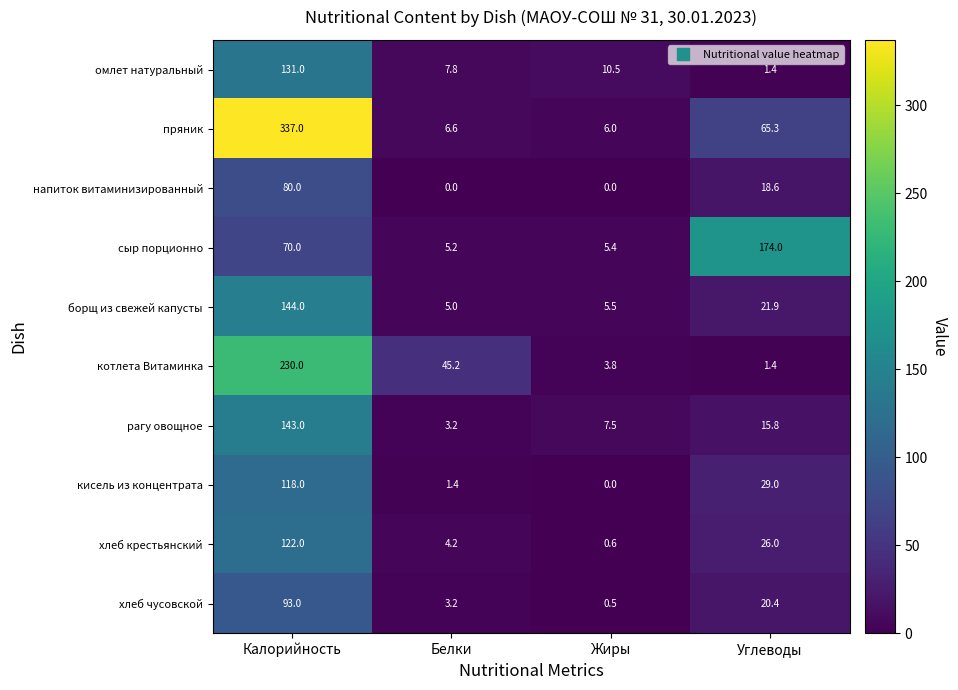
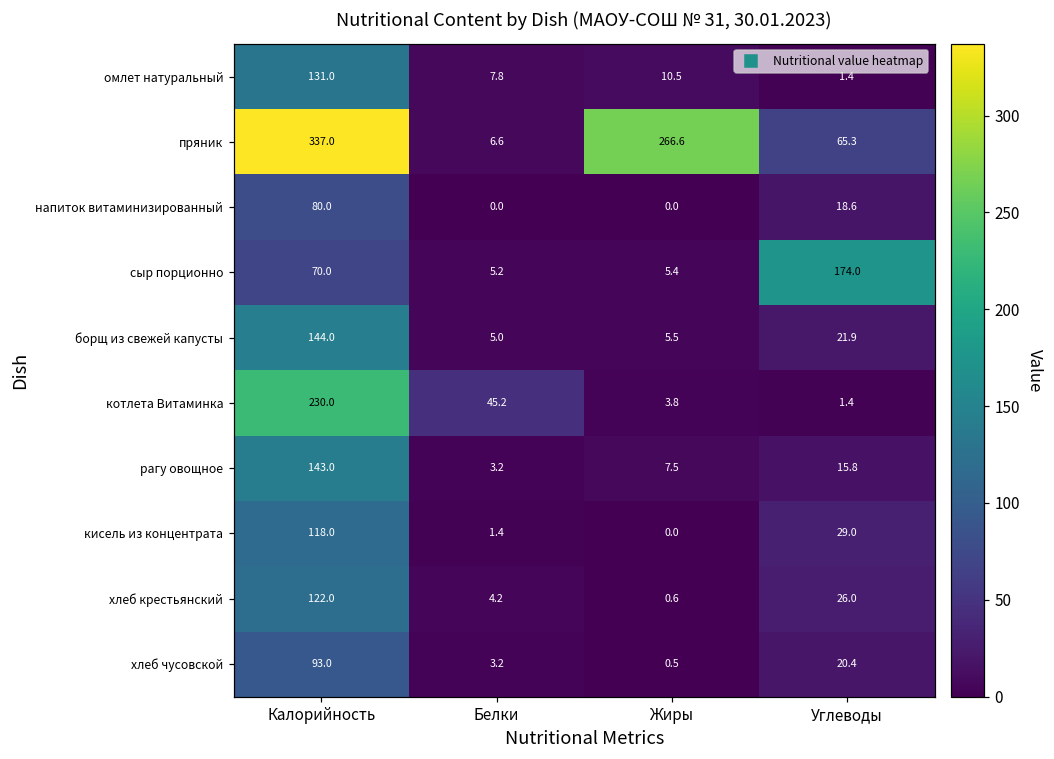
  {
    "омлет натуральный": {
      "Калорийность": 131.0,
      "Белки": 7.8,
      "Жиры": 10.5,
      "Углеводы": 1.4
    },
    "пряник": {
      "Калорийность": 337.0,
      "Белки": 6.6,
-     "Жиры": 6.0,
+     "Жиры": 266.6,
      "Углеводы": 65.3
    },
    "напиток витаминизированный": {
      "Калорийность": 80.0,
      "Белки": 0.0,
      "Жиры": 0.0,
      "Углеводы": 18.6
    },
    "сыр порционно": {
      "Калорийность": 70.0,
      "Белки": 5.2,
      "Жиры": 5.4,
      "Углеводы": 174.0
    },
    "борщ из свежей капусты": {
      "Калорийность": 144.0,
      "Белки": 5.0,
      "Жиры": 5.5,
      "Углеводы": 21.9
    },
    "котлета Витаминка": {
      "Калорийность": 230.0,
      "Белки": 45.2,
      "Жиры": 3.8,
      "Углеводы": 1.4
    },
    "рагу овощное": {
      "Калорийность": 143.0,
      "Белки": 3.2,
      "Жиры": 7.5,
      "Углеводы": 15.8
    },
    "кисель из концентрата": {
      "Калорийность": 118.0,
      "Белки": 1.4,
      "Жиры": 0.0,
      "Углеводы": 29.0
    },
    "хлеб крестьянский": {
      "Калорийность": 122.0,
      "Белки": 4.2,
      "Жиры": 0.6,
      "Углеводы": 26.0
    },
    "хлеб чусовской": {
      "Калорийность": 93.0,
      "Белки": 3.2,
      "Жиры": 0.5,
      "Углеводы": 20.4
    }
  }
